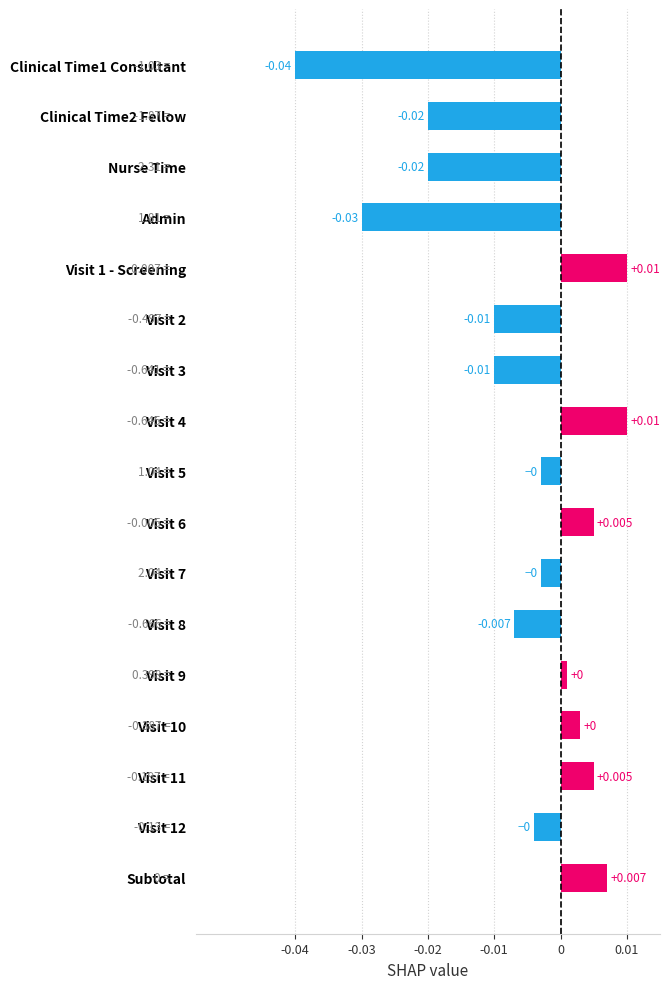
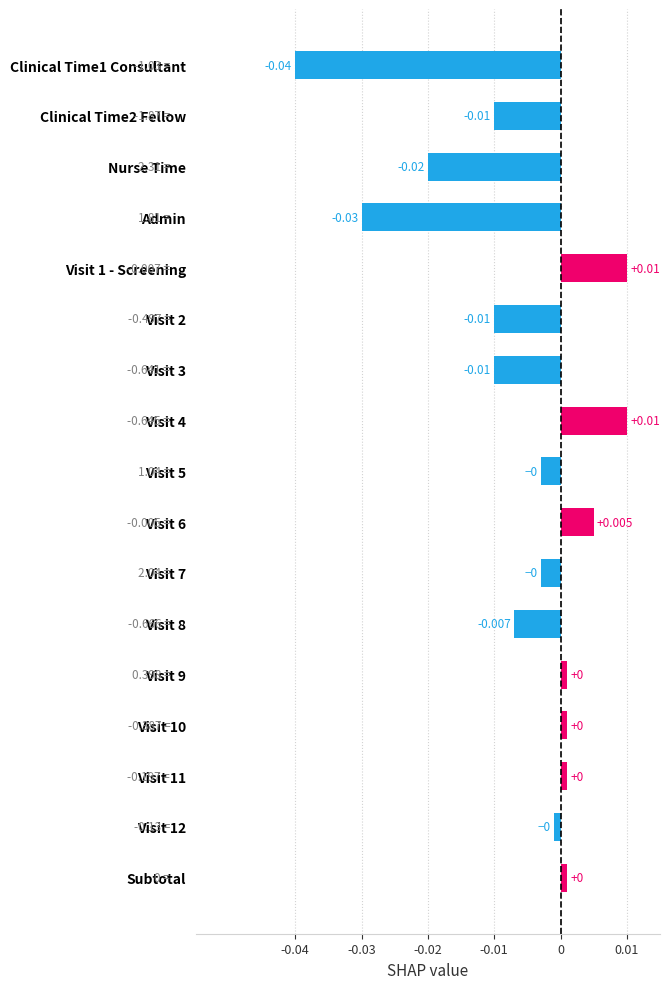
  {
    "Clinical Time1 Consultant": "-0.04",
-   "Clinical Time2 Fellow": "-0.02",
+   "Clinical Time2 Fellow": "-0.01",
    "Nurse Time": "-0.02",
    "Admin": "-0.03",
    "Visit 1 - Screening": "+0.01",
    "Visit 2": "-0.01",
    "Visit 3": "-0.01",
    "Visit 4": "+0.01",
    "Visit 5": "-0",
    "Visit 6": "+0.005",
    "Visit 7": "-0",
    "Visit 8": "-0.007",
    "Visit 9": "+0",
-   "Visit 10": "0.003",
-   "Visit 11": "+0.005",
-   "Visit 12": "-0.004",
-   "Subtotal": "+0.007"
+   "Visit 10": "0.001",
+   "Visit 11": "+0",
+   "Visit 12": "-0.001",
+   "Subtotal": "+0"
  }
